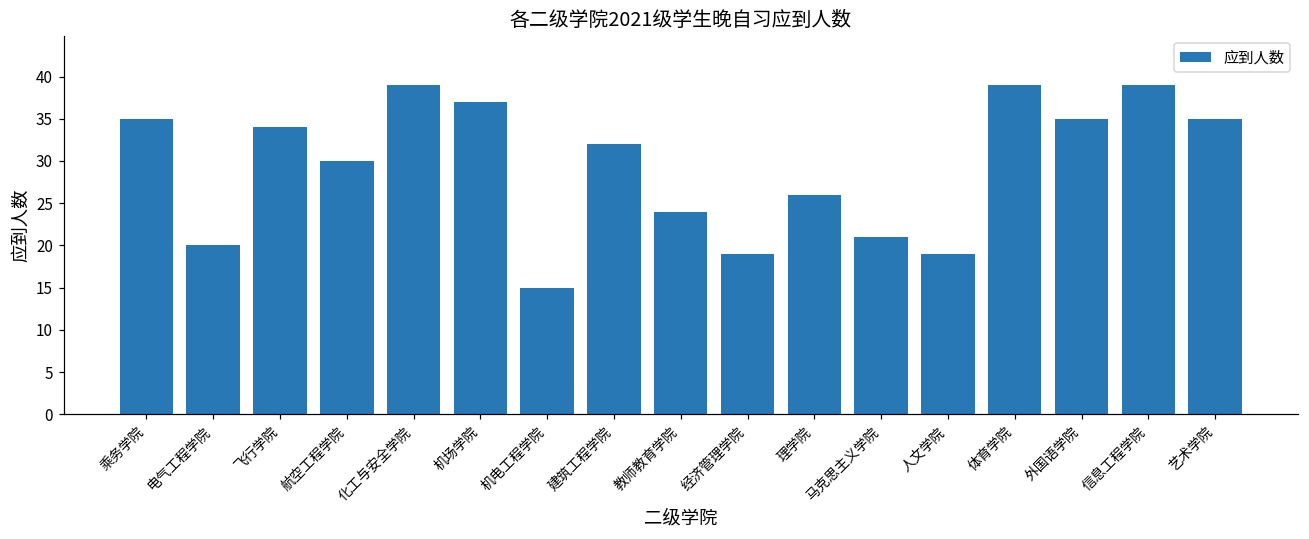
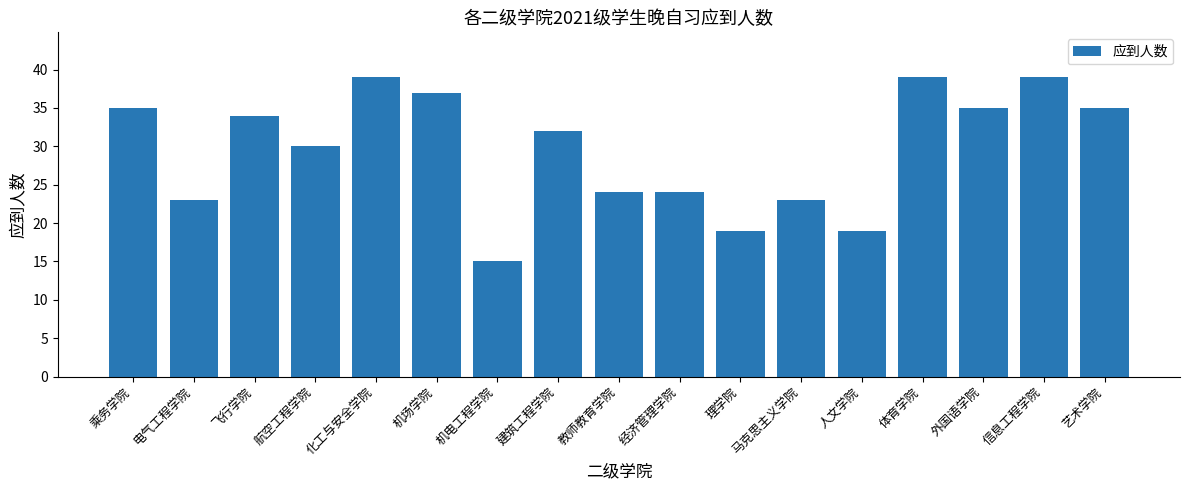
  {
    "乘务学院": 35,
-   "电气工程学院": 20,
+   "电气工程学院": 23,
    "飞行学院": 34,
    "航空工程学院": 30,
    "化工与安全学院": 39,
    "机场学院": 37,
    "机电工程学院": 15,
    "建筑工程学院": 32,
    "教师教育学院": 24,
-   "经济管理学院": 19,
-   "理学院": 26,
-   "马克思主义学院": 21,
+   "经济管理学院": 24,
+   "理学院": 19,
+   "马克思主义学院": 23,
    "人文学院": 19,
    "体育学院": 39,
    "外国语学院": 35,
    "信息工程学院": 39,
    "艺术学院": 35
  }
